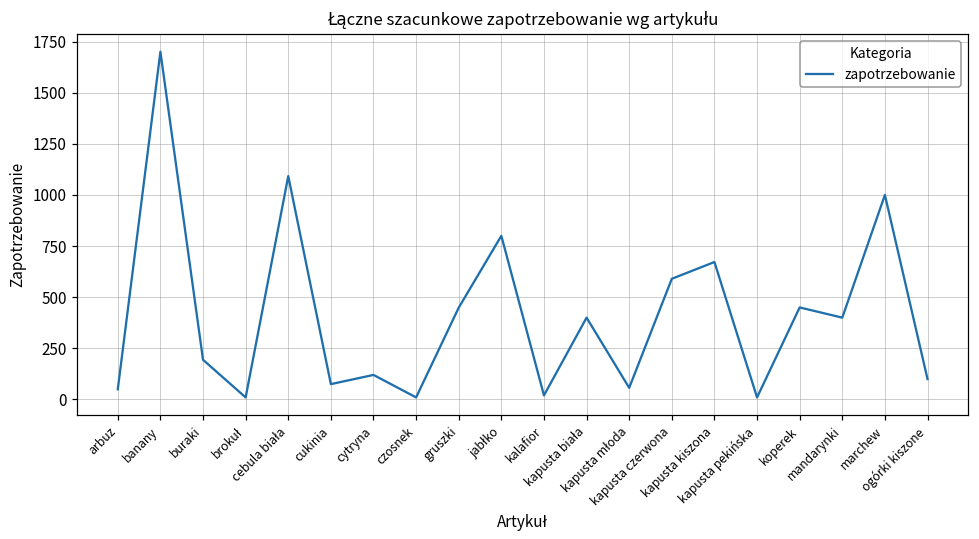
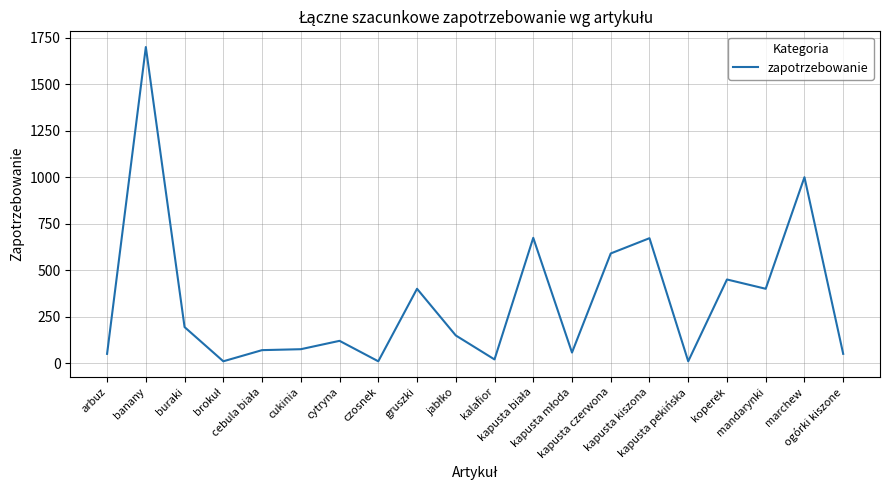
  {
    "arbuz": 50,
    "banany": 1700,
    "buraki": 190,
    "brokuł": 10,
-   "cebula biała": 1090,
+   "cebula biała": 70,
    "cukinia": 80,
    "cytryna": 120,
    "czosnek": 10,
-   "gruszki": 450,
-   "jabłko": 800,
+   "gruszki": 400,
+   "jabłko": 150,
    "kalafior": 20,
-   "kapusta biała": 400,
+   "kapusta biała": 670,
    "kapusta młoda": 60,
    "kapusta czerwona": 590,
    "kapusta kiszona": 670,
    "kapusta pekińska": 10,
    "koperek": 450,
    "mandarynki": 400,
    "marchew": 1000,
-   "ogórki kiszone": 100
+   "ogórki kiszone": 50
  }
